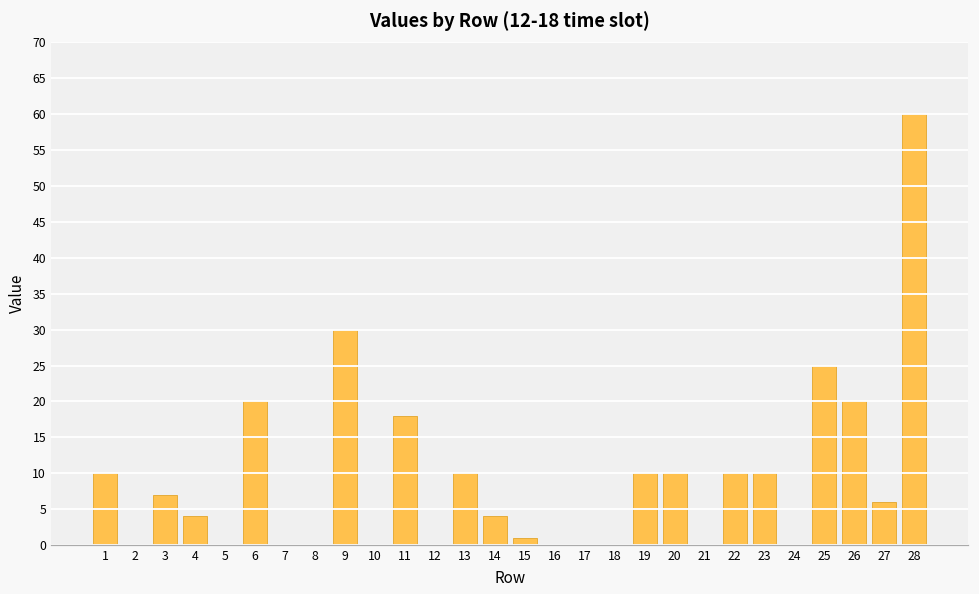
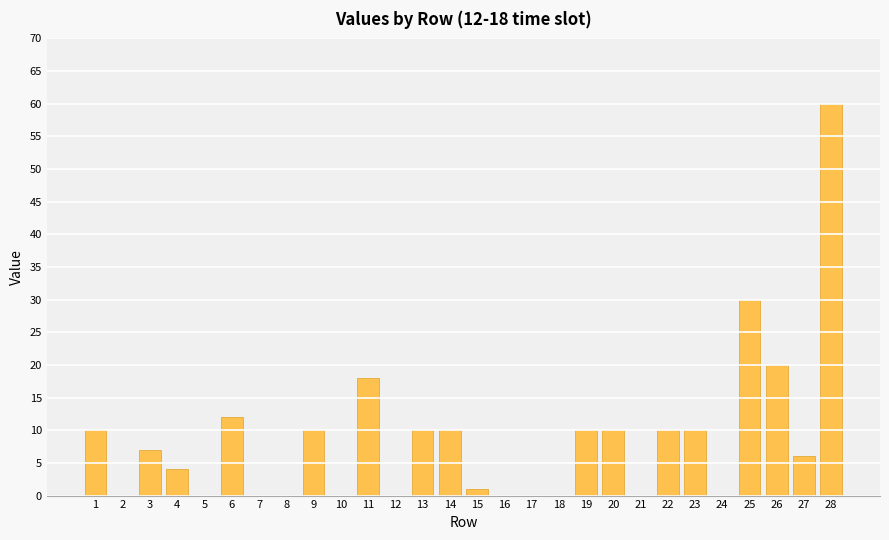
  {
    "1": 10,
    "2": 0,
    "3": 7,
    "4": 4,
    "5": 0,
-   "6": 20,
+   "6": 12,
    "7": 0,
    "8": 0,
-   "9": 30,
+   "9": 10,
    "10": 0,
    "11": 18,
    "12": 0,
    "13": 10,
-   "14": 4,
+   "14": 10,
    "15": 1,
    "16": 0,
    "17": 0,
    "18": 0,
    "19": 10,
    "20": 10,
    "21": 0,
    "22": 10,
    "23": 10,
    "24": 0,
-   "25": 25,
+   "25": 30,
    "26": 20,
    "27": 6,
    "28": 60
  }
